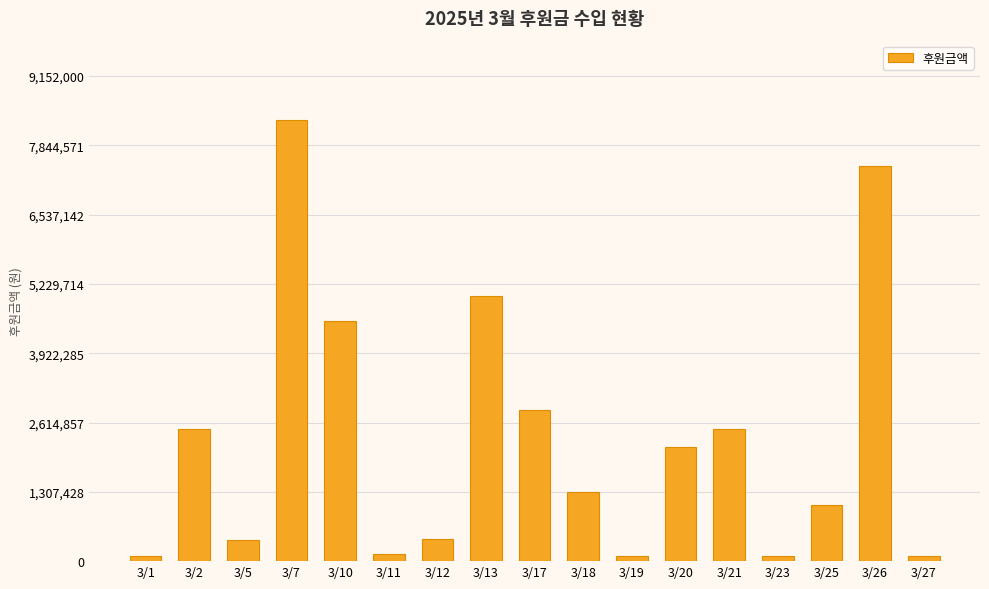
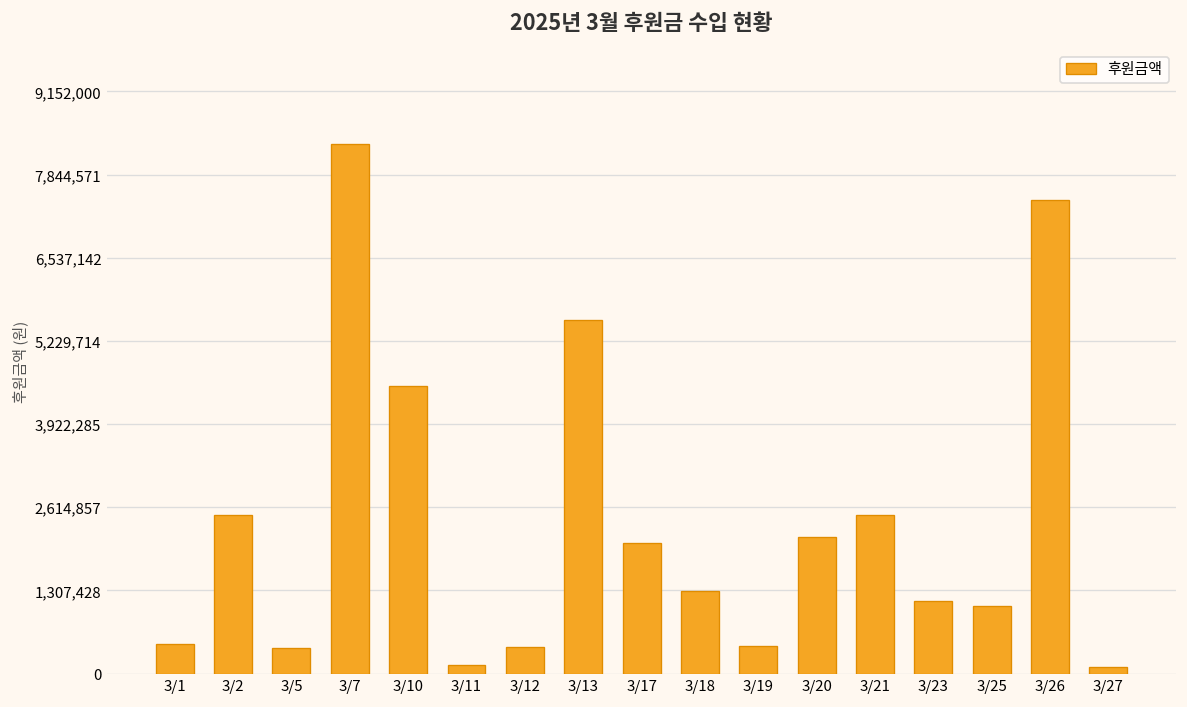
  {
-   "3/1": "100,000",
+   "3/1": "500,000",
    "3/2": "2,500,000",
    "3/5": "400,000",
    "3/7": "8,300,000",
    "3/10": "4,500,000",
    "3/11": "100,000",
    "3/12": "400,000",
-   "3/13": "5,000,000",
-   "3/17": "2,900,000",
+   "3/13": "5,600,000",
+   "3/17": "2,100,000",
    "3/18": "1,300,000",
-   "3/19": "100,000",
+   "3/19": "400,000",
    "3/20": "2,100,000",
    "3/21": "2,500,000",
-   "3/23": "100,000",
+   "3/23": "1,100,000",
    "3/25": "1,100,000",
    "3/26": "7,400,000",
    "3/27": "100,000"
  }
